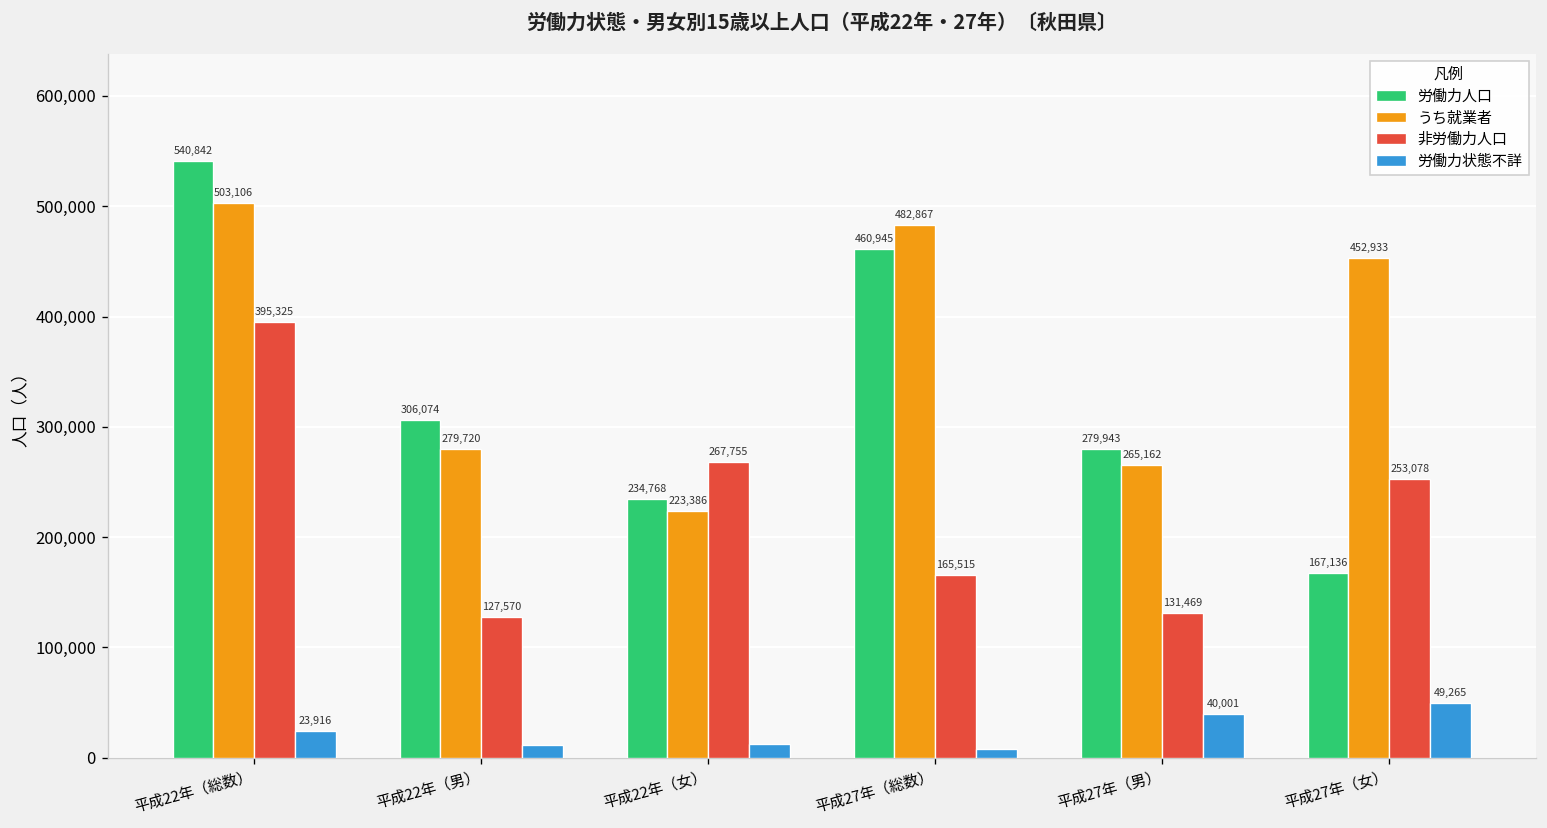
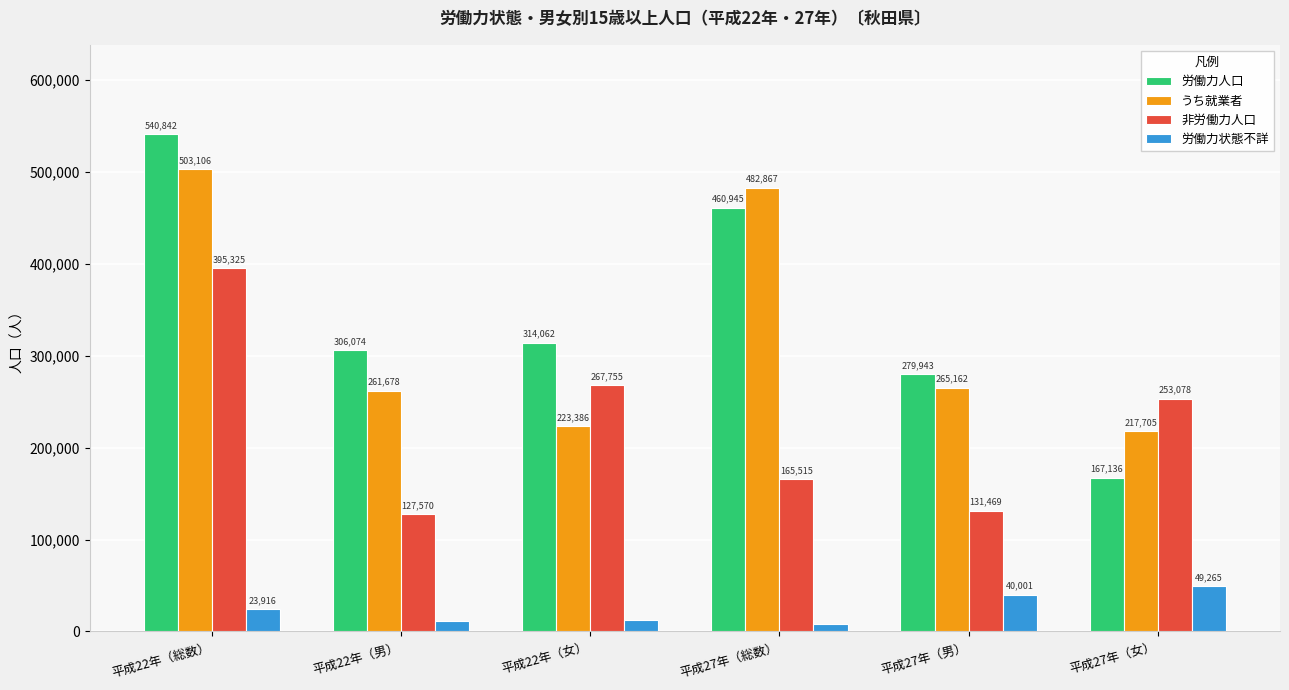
  {
    "労働力人口": {
      "平成22年（総数）": "540,842",
      "平成22年（男）": "306,074",
-     "平成22年（女）": "234,768",
+     "平成22年（女）": "314,062",
      "平成27年（総数）": "460,945",
      "平成27年（男）": "279,943",
      "平成27年（女）": "167,136"
    },
    "うち就業者": {
      "平成22年（総数）": "503,106",
-     "平成22年（男）": "279,720",
+     "平成22年（男）": "261,678",
      "平成22年（女）": "223,386",
      "平成27年（総数）": "482,867",
      "平成27年（男）": "265,162",
-     "平成27年（女）": "452,933"
+     "平成27年（女）": "217,705"
    },
    "非労働力人口": {
      "平成22年（総数）": "395,325",
      "平成22年（男）": "127,570",
      "平成22年（女）": "267,755",
      "平成27年（総数）": "165,515",
      "平成27年（男）": "131,469",
      "平成27年（女）": "253,078"
    },
    "労働力状態不詳": {
      "平成22年（総数）": "23,916",
      "平成27年（男）": "40,001",
      "平成27年（女）": "49,265"
    }
  }
